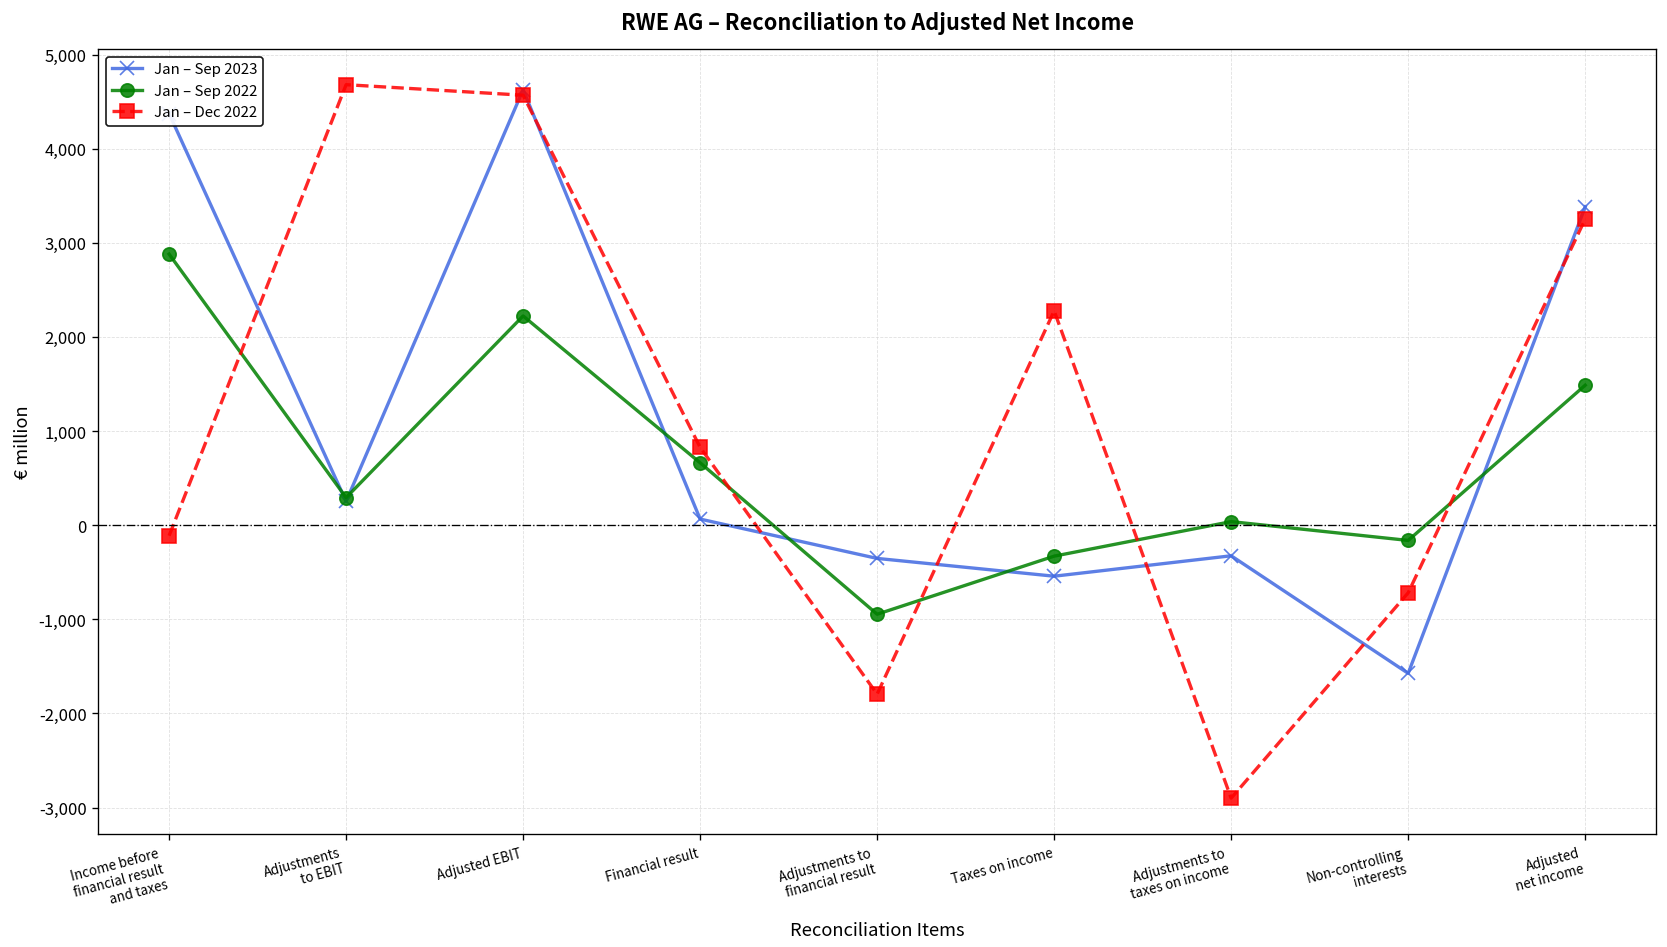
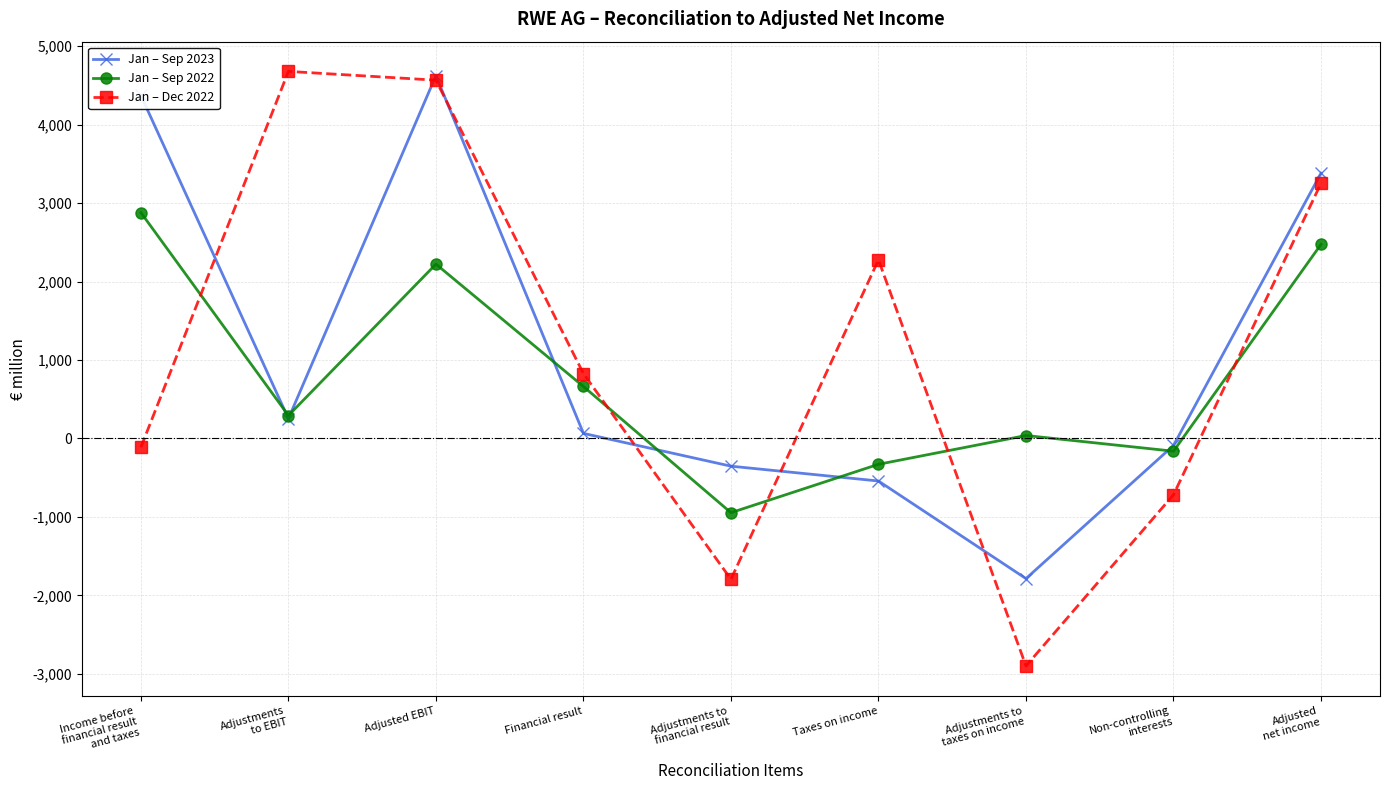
  {
    "Jan – Sep 2023": {
      "Adjustments to EBIT": "300",
      "Adjusted EBIT": "4,600",
      "Financial result": "100",
      "Adjustments to financial result": "-400",
      "Taxes on income": "-500",
-     "Adjustments to taxes on income": "-300",
-     "Non-controlling interests": "-1,600",
+     "Adjustments to taxes on income": "-1,800",
+     "Non-controlling interests": "-100",
      "Adjusted net income": "3,400"
    },
    "Jan – Sep 2022": {
      "Income before financial result and taxes": "2,900",
      "Adjustments to EBIT": "300",
      "Adjusted EBIT": "2,200",
      "Financial result": "700",
      "Adjustments to financial result": "-900",
      "Taxes on income": "-300",
      "Adjustments to taxes on income": "0",
      "Non-controlling interests": "-200",
-     "Adjusted net income": "1,500"
+     "Adjusted net income": "2,500"
    },
    "Jan – Dec 2022": {
      "Income before financial result and taxes": "-100",
      "Adjustments to EBIT": "4,700",
      "Adjusted EBIT": "4,600",
      "Financial result": "800",
      "Adjustments to financial result": "-1,800",
      "Taxes on income": "2,300",
      "Adjustments to taxes on income": "-2,900",
      "Non-controlling interests": "-700",
      "Adjusted net income": "3,300"
    }
  }
